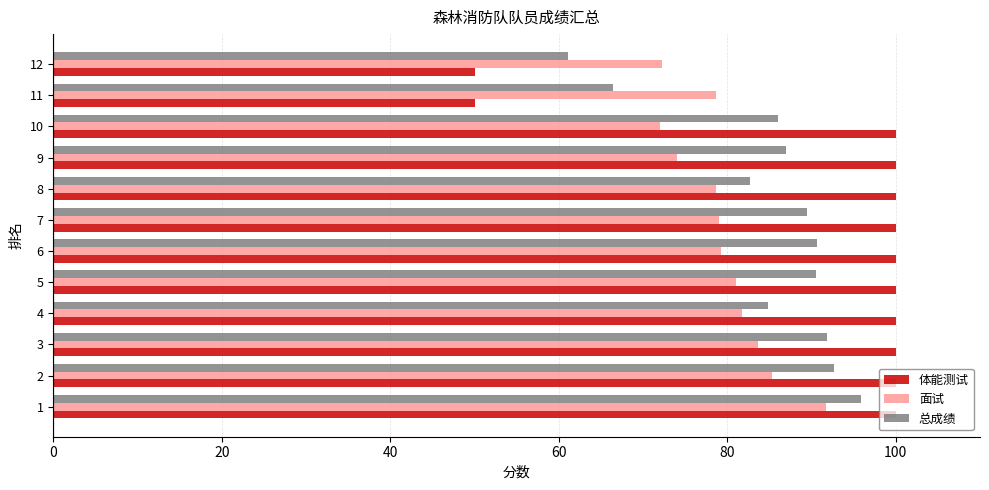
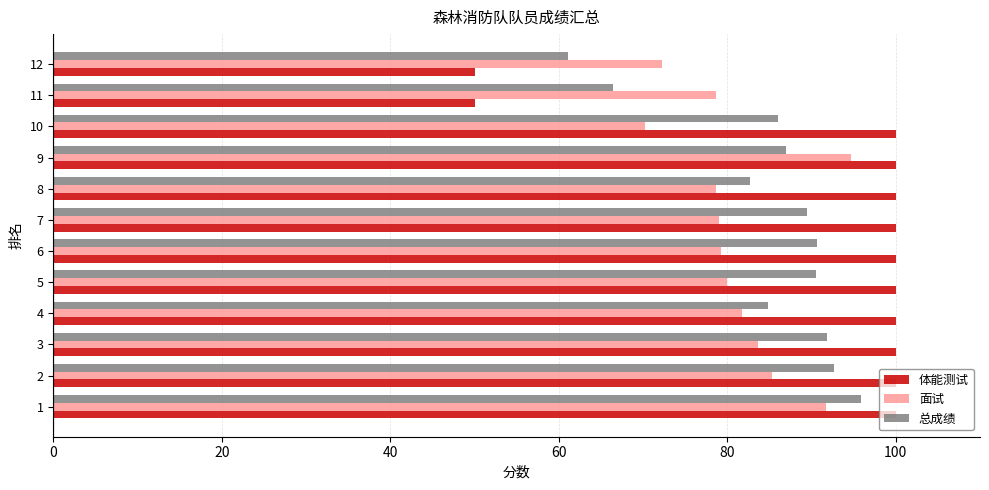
  {
    "体能测试": {
      "12": 50,
      "11": 50,
      "10": 100,
      "9": 100,
      "8": 100,
      "7": 100,
      "6": 100,
      "5": 100,
      "4": 100,
      "3": 100
    },
    "面试": {
      "12": 72,
      "11": 79,
-     "10": 72,
-     "9": 74,
+     "10": 70,
+     "9": 95,
      "8": 79,
      "7": 79,
      "6": 79,
-     "5": 81,
+     "5": 80,
      "4": 82,
      "3": 84,
      "2": 85,
      "1": 92
    },
    "总成绩": {
      "12": 61,
      "11": 66,
      "10": 86,
      "9": 87,
      "8": 83,
      "7": 90,
      "6": 91,
      "5": 91,
      "4": 85,
      "3": 92,
      "2": 93,
      "1": 96
    }
  }
